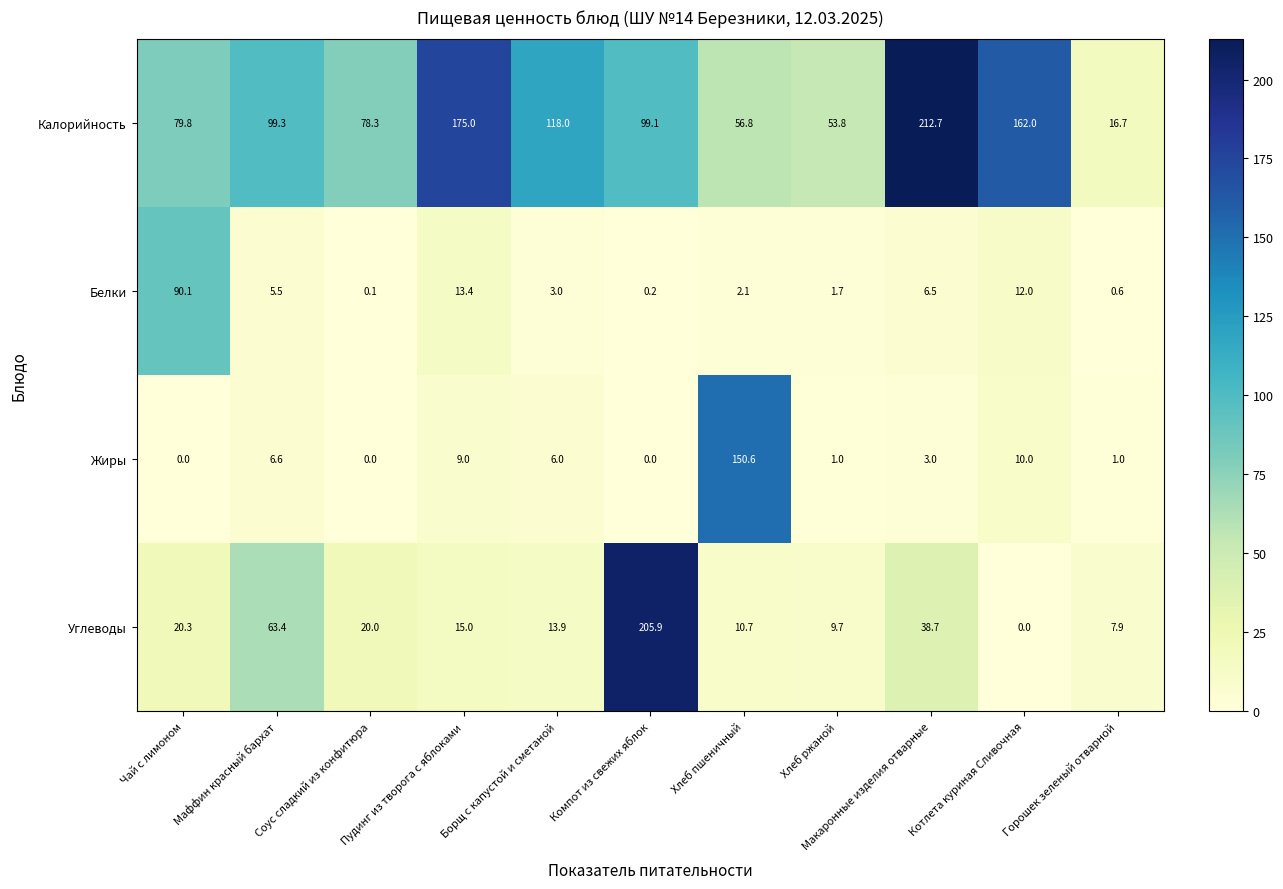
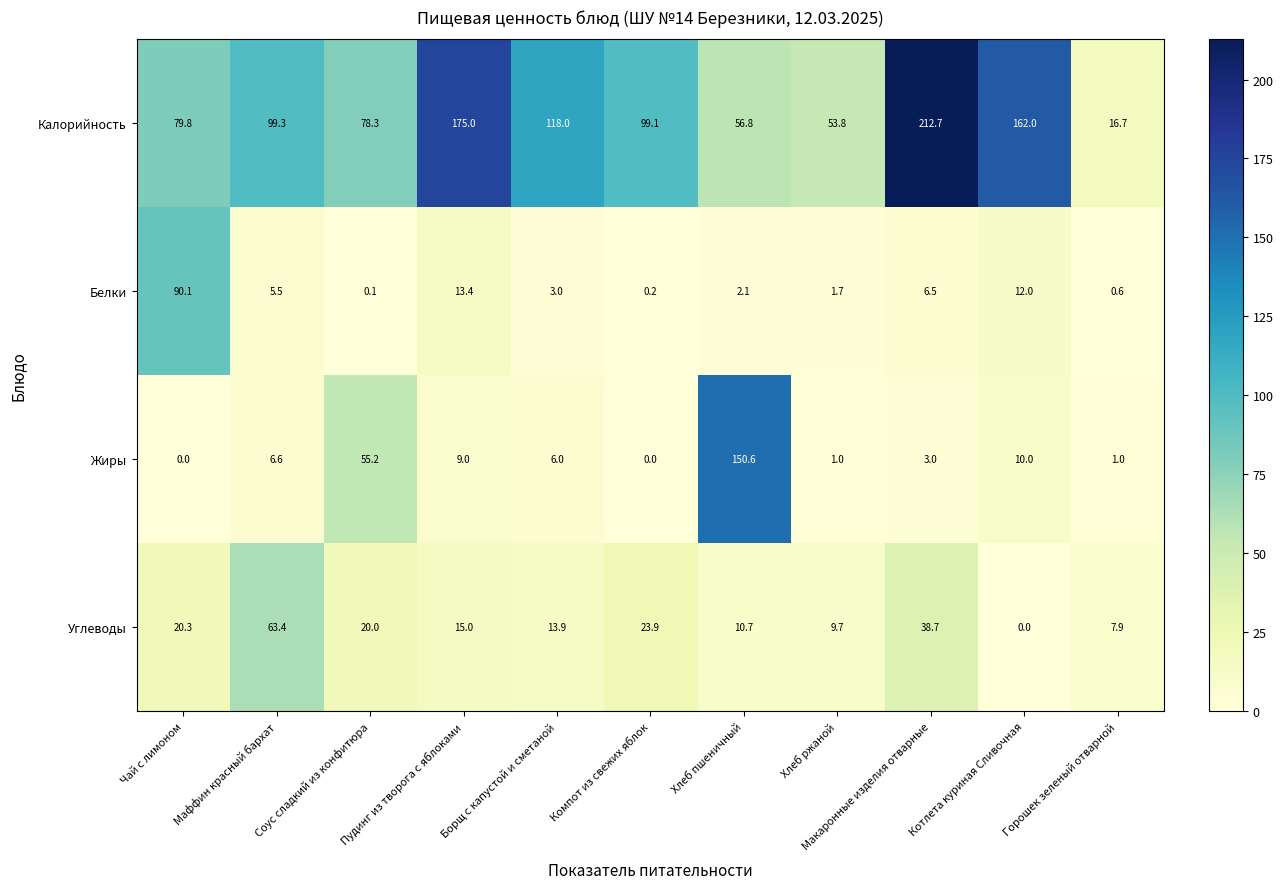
  {
    "Калорийность": {
      "Чай с лимоном": 79.8,
      "Маффин красный бархат": 99.3,
      "Соус сладкий из конфитюра": 78.3,
      "Пудинг из творога с яблоками": 175.0,
      "Борщ с капустой и сметаной": 118.0,
      "Компот из свежих яблок": 99.1,
      "Хлеб пшеничный": 56.8,
      "Хлеб ржаной": 53.8,
      "Макаронные изделия отварные": 212.7,
      "Котлета куриная Сливочная": 162.0,
      "Горошек зеленый отварной": 16.7
    },
    "Белки": {
      "Чай с лимоном": 90.1,
      "Маффин красный бархат": 5.5,
      "Соус сладкий из конфитюра": 0.1,
      "Пудинг из творога с яблоками": 13.4,
      "Борщ с капустой и сметаной": 3.0,
      "Компот из свежих яблок": 0.2,
      "Хлеб пшеничный": 2.1,
      "Хлеб ржаной": 1.7,
      "Макаронные изделия отварные": 6.5,
      "Котлета куриная Сливочная": 12.0,
      "Горошек зеленый отварной": 0.6
    },
    "Жиры": {
      "Чай с лимоном": 0.0,
      "Маффин красный бархат": 6.6,
-     "Соус сладкий из конфитюра": 0.0,
+     "Соус сладкий из конфитюра": 55.2,
      "Пудинг из творога с яблоками": 9.0,
      "Борщ с капустой и сметаной": 6.0,
      "Компот из свежих яблок": 0.0,
      "Хлеб пшеничный": 150.6,
      "Хлеб ржаной": 1.0,
      "Макаронные изделия отварные": 3.0,
      "Котлета куриная Сливочная": 10.0,
      "Горошек зеленый отварной": 1.0
    },
    "Углеводы": {
      "Чай с лимоном": 20.3,
      "Маффин красный бархат": 63.4,
      "Соус сладкий из конфитюра": 20.0,
      "Пудинг из творога с яблоками": 15.0,
      "Борщ с капустой и сметаной": 13.9,
-     "Компот из свежих яблок": 205.9,
+     "Компот из свежих яблок": 23.9,
      "Хлеб пшеничный": 10.7,
      "Хлеб ржаной": 9.7,
      "Макаронные изделия отварные": 38.7,
      "Котлета куриная Сливочная": 0.0,
      "Горошек зеленый отварной": 7.9
    }
  }
